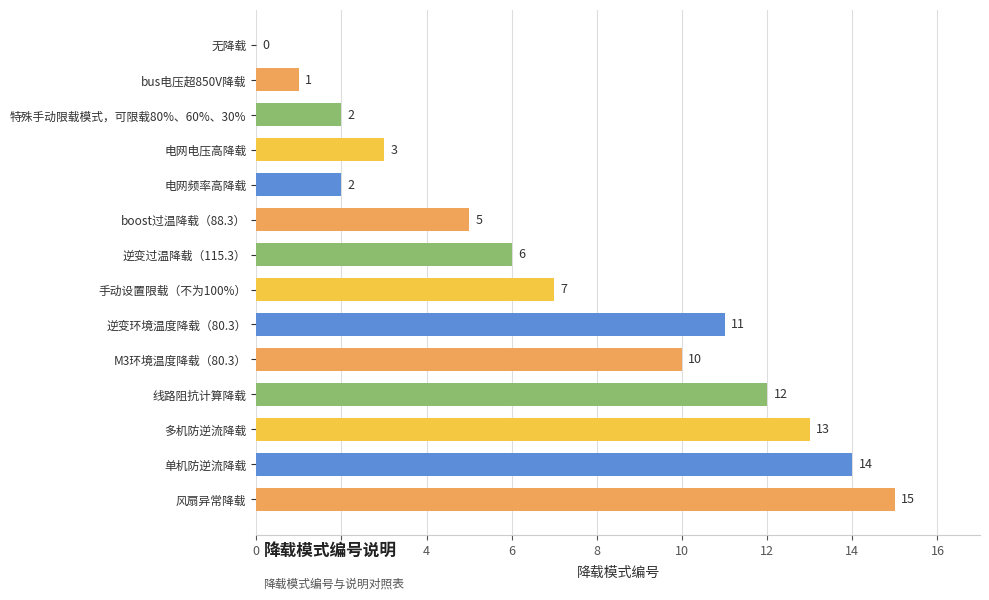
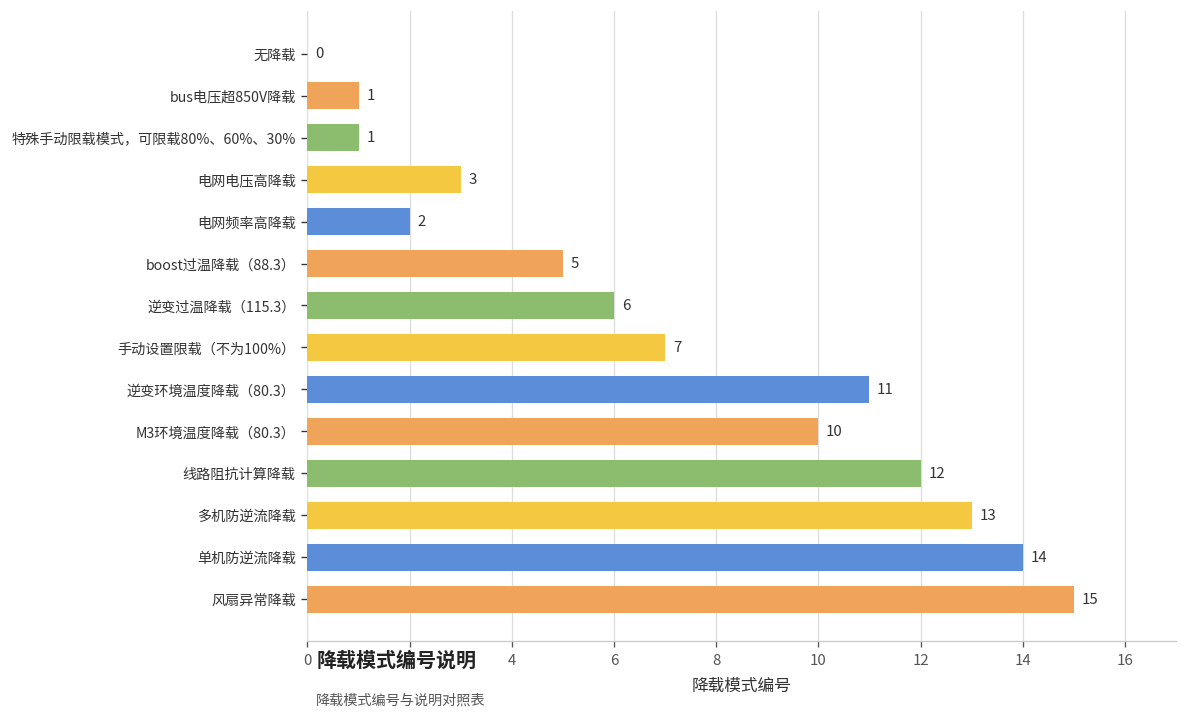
  {
    "无降载": 0,
    "bus电压超850V降载": 1,
-   "特殊手动限载模式，可限载80%、60%、30%": 2,
+   "特殊手动限载模式，可限载80%、60%、30%": 1,
    "电网电压高降载": 3,
    "电网频率高降载": 2,
    "boost过温降载（88.3）": 5,
    "逆变过温降载（115.3）": 6,
    "手动设置限载（不为100%）": 7,
    "逆变环境温度降载（80.3）": 11,
    "M3环境温度降载（80.3）": 10,
    "线路阻抗计算降载": 12,
    "多机防逆流降载": 13,
    "单机防逆流降载": 14,
    "风扇异常降载": 15
  }
